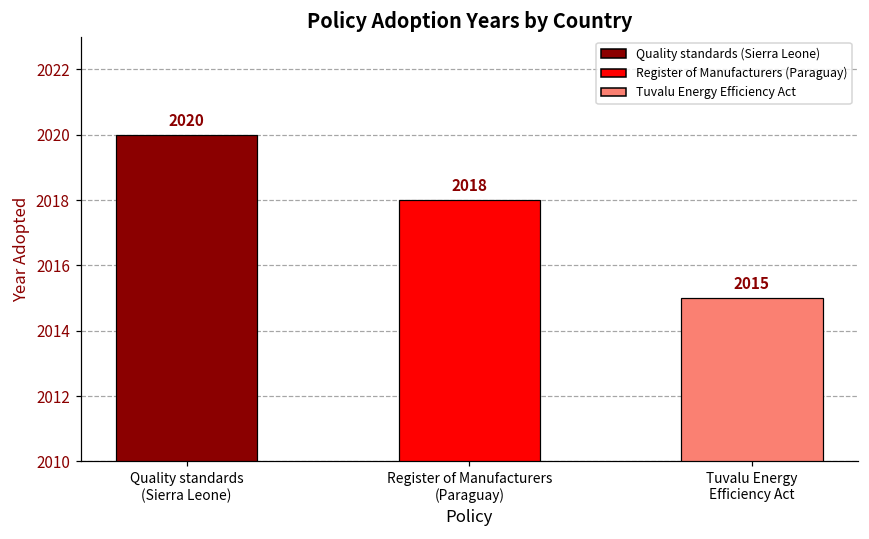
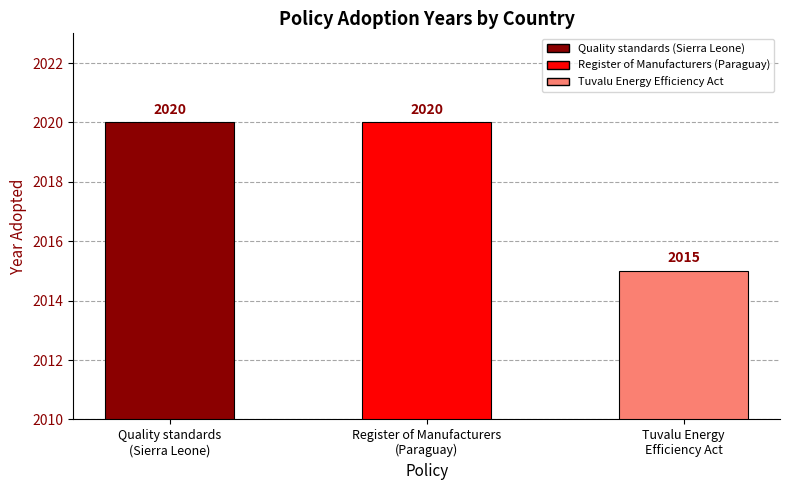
  {
    "Quality standards (Sierra Leone)": 2020,
-   "Register of Manufacturers (Paraguay)": 2018,
+   "Register of Manufacturers (Paraguay)": 2020,
    "Tuvalu Energy Efficiency Act": 2015
  }
